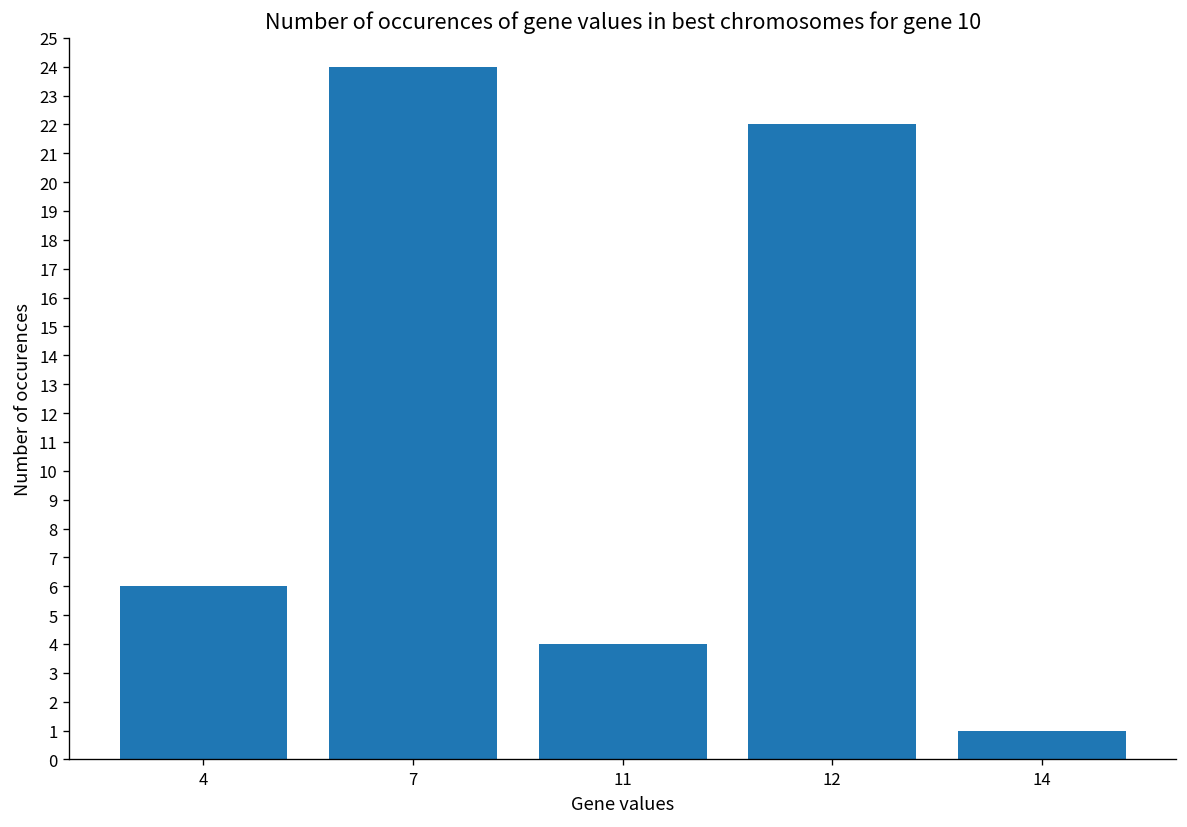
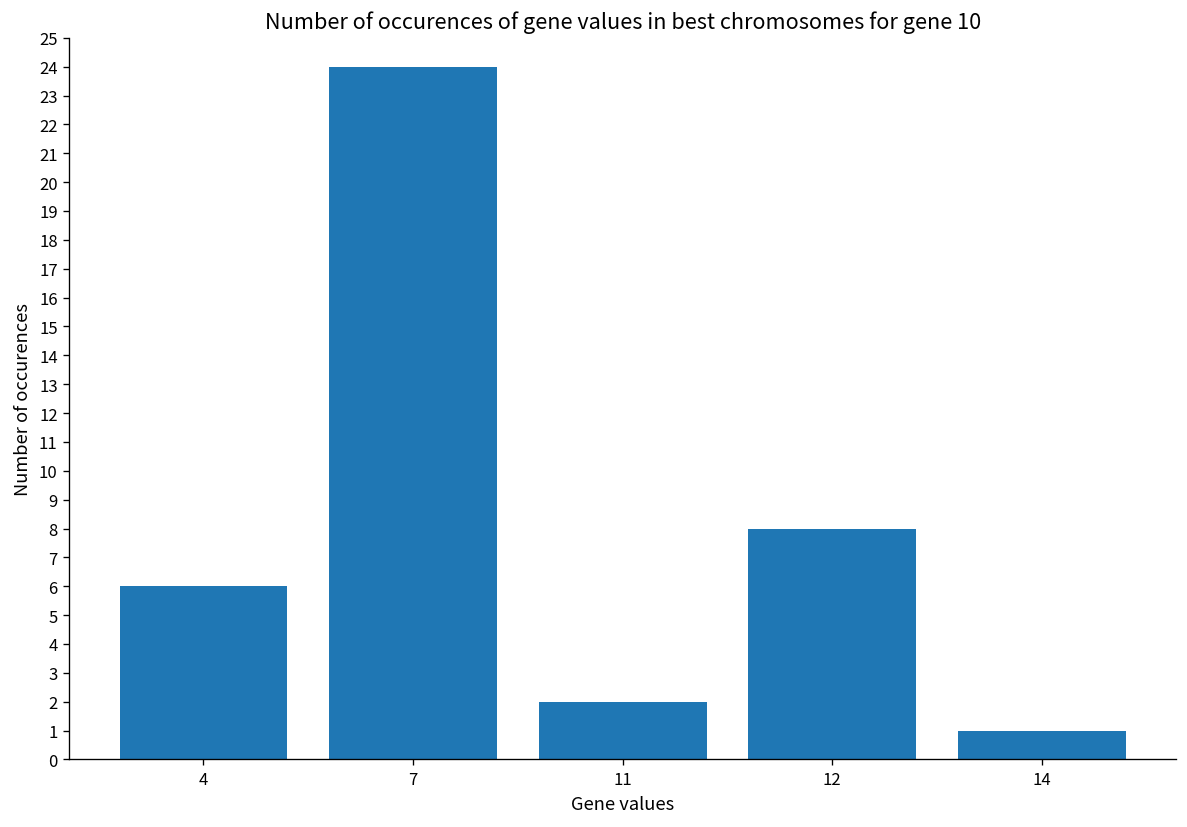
  {
    "4": 6,
    "7": 24,
-   "11": 4,
-   "12": 22,
+   "11": 2,
+   "12": 8,
    "14": 1
  }
